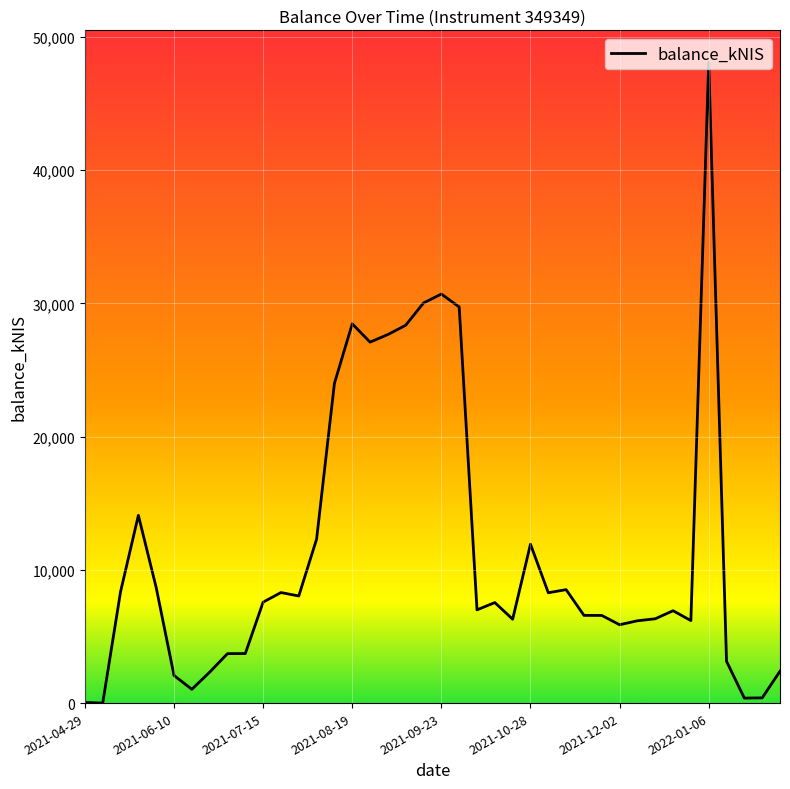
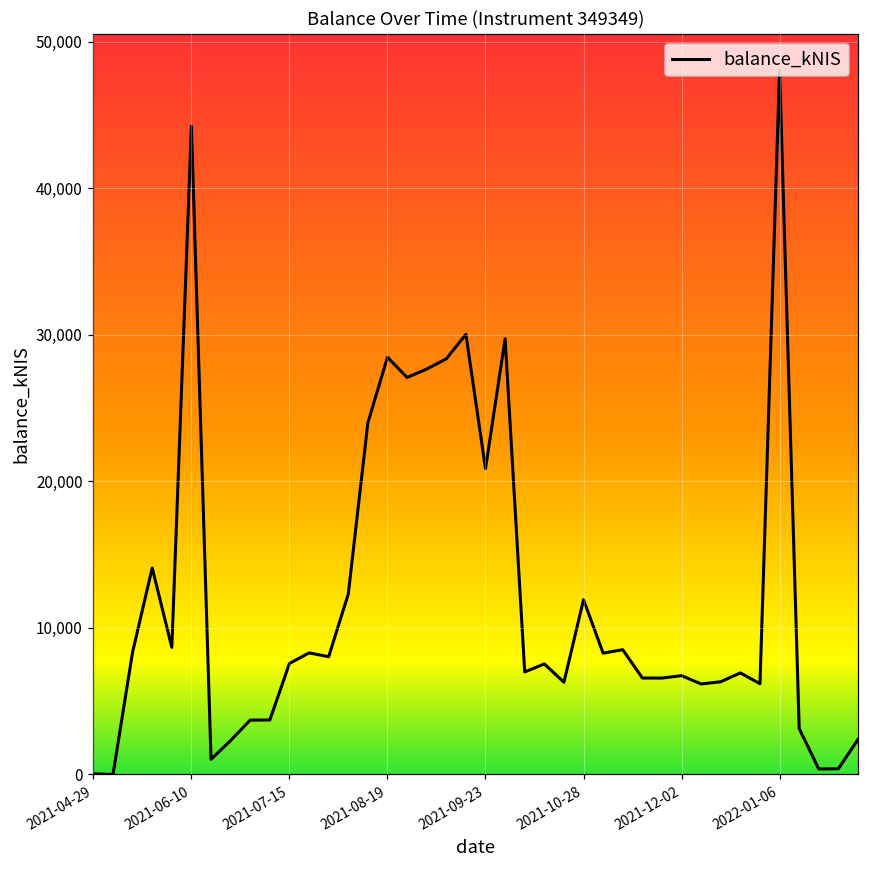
  {
    "2021-04-29": "0",
-   "2021-06-10": "2,100",
+   "2021-06-10": "44,200",
    "2021-07-15": "7,600",
    "2021-08-19": "28,500",
-   "2021-09-23": "30,700",
+   "2021-09-23": "20,900",
    "2021-10-28": "11,900",
-   "2021-12-02": "5,900"
+   "2021-12-02": "6,700"
  }
